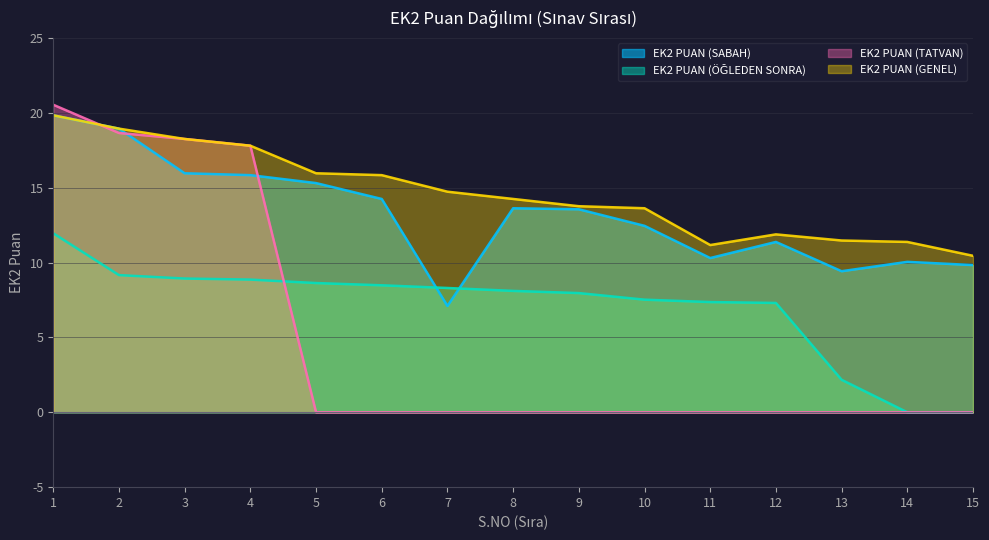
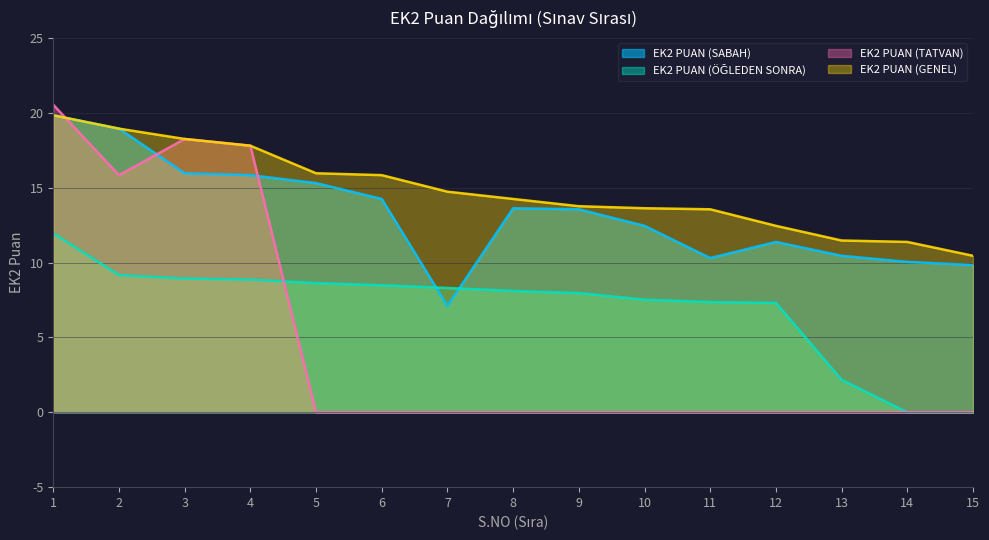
  {
    "EK2 PUAN (SABAH)": {
      "3": 16.0,
      "4": 15.8,
      "5": 15.3,
      "6": 14.2,
      "7": 7.1,
      "8": 13.6,
      "9": 13.6,
      "10": 12.5,
      "11": 10.3,
      "12": 11.4,
-     "13": 9.4,
+     "13": 10.5,
      "14": 10.0,
      "15": 9.8
    },
    "EK2 PUAN (ÖĞLEDEN SONRA)": {
      "1": 12.0,
      "2": 9.2,
      "3": 8.9,
      "4": 8.9,
      "5": 8.6,
      "6": 8.5,
      "7": 8.3,
      "8": 8.1,
      "9": 8.0,
      "10": 7.5,
      "11": 7.4,
      "12": 7.3,
      "13": 2.2
    },
    "EK2 PUAN (TATVAN)": {
      "1": 20.5,
-     "2": 18.7,
+     "2": 15.8,
      "5": 0.0,
      "6": 0.0,
      "7": 0.0,
      "8": 0.0,
      "9": 0.0,
      "10": 0.0,
      "11": 0.0,
      "12": 0.0,
      "13": 0.0
    },
    "EK2 PUAN (GENEL)": {
      "5": 16.0,
      "6": 15.8,
      "7": 14.7,
      "8": 14.2,
      "9": 13.8,
      "10": 13.6,
-     "11": 11.2,
-     "12": 11.9,
+     "11": 13.6,
+     "12": 12.5,
      "13": 11.5,
      "14": 11.4,
      "15": 10.5
    }
  }
